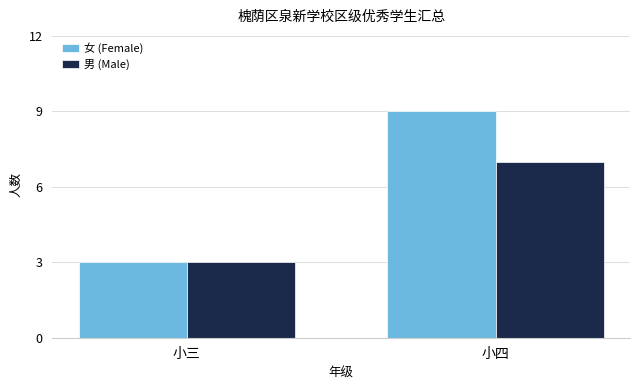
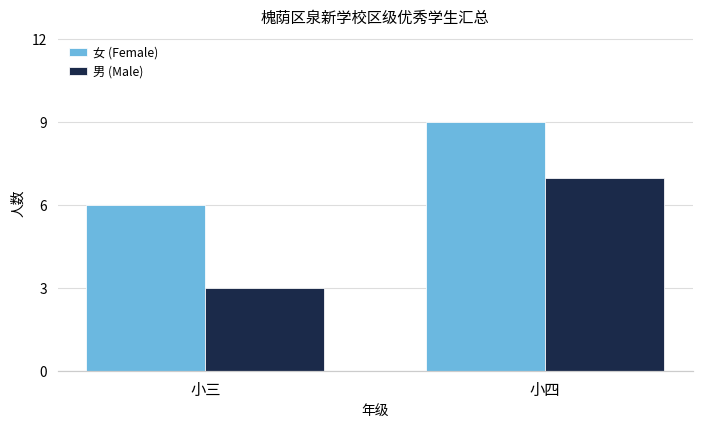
  {
    "女 (Female)": {
-     "小三": 3,
+     "小三": 6,
      "小四": 9
    },
    "男 (Male)": {
      "小三": 3,
      "小四": 7
    }
  }
